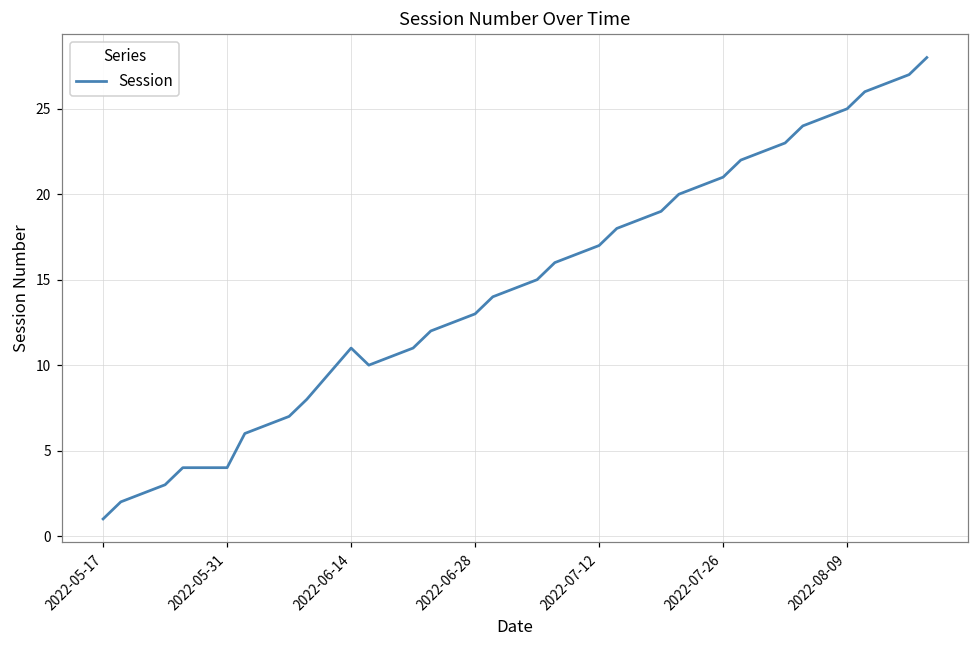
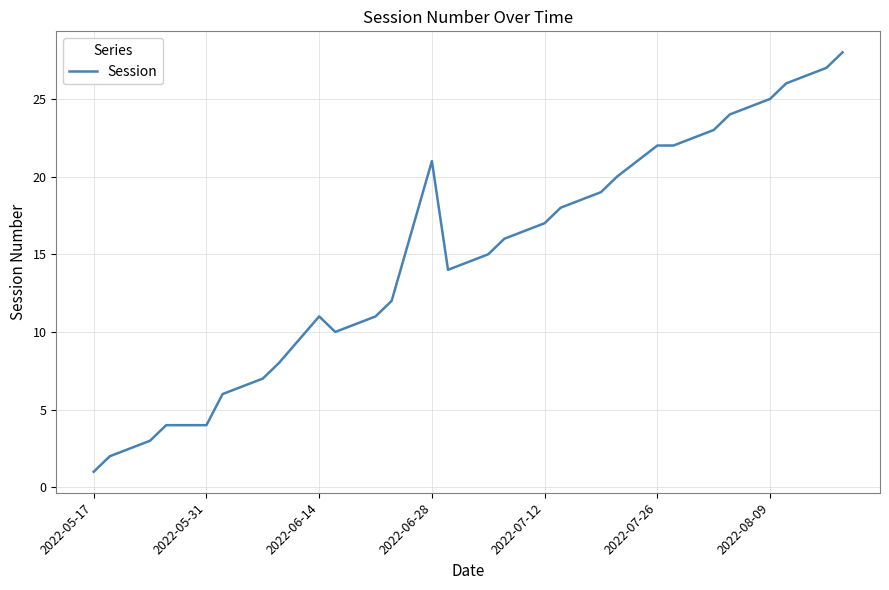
  {
    "2022-05-17": 1,
    "2022-05-31": 4,
    "2022-06-14": 11,
-   "2022-06-28": 13,
+   "2022-06-28": 21,
    "2022-07-12": 17,
-   "2022-07-26": 21,
+   "2022-07-26": 22,
    "2022-08-09": 25
  }
